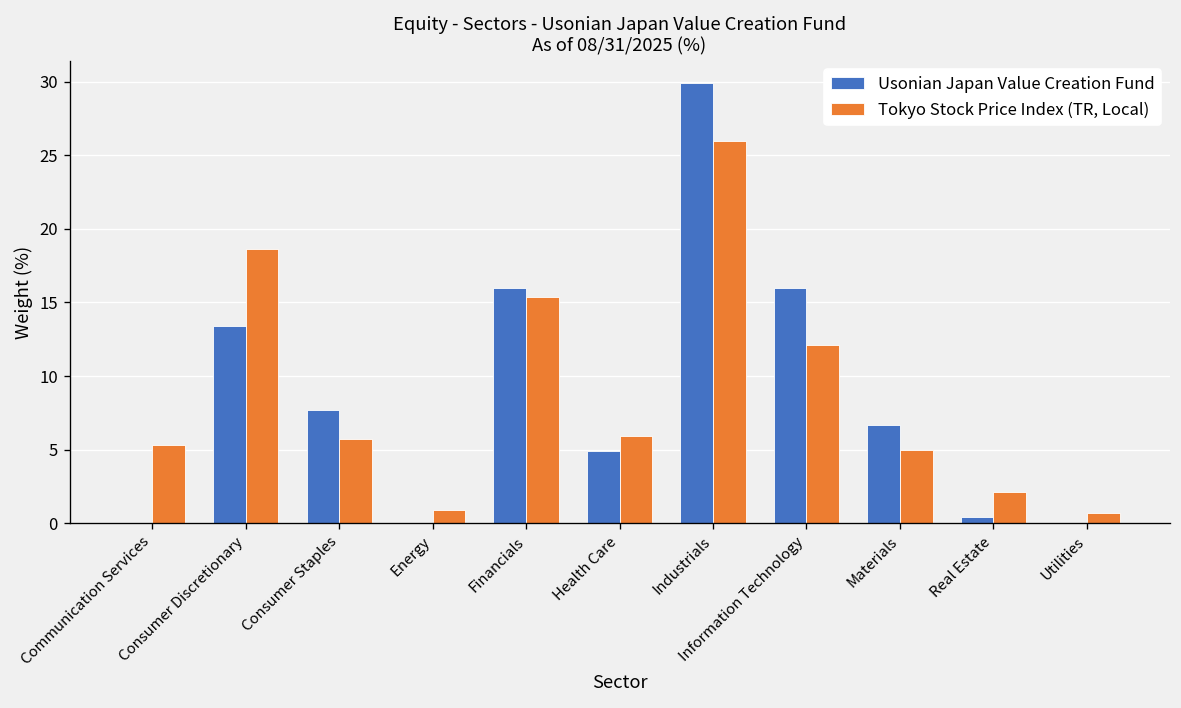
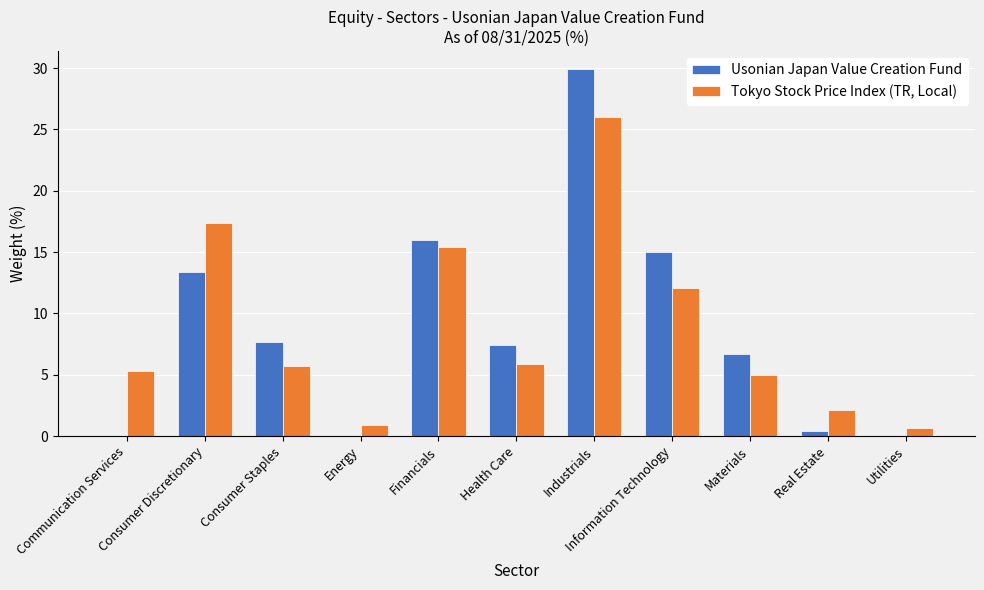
  {
    "Usonian Japan Value Creation Fund": {
      "Communication Services": 0.0,
      "Consumer Discretionary": 13.4,
      "Consumer Staples": 7.7,
      "Energy": 0.0,
      "Financials": 16.0,
-     "Health Care": 4.9,
+     "Health Care": 7.4,
      "Industrials": 29.9,
-     "Information Technology": 16,
+     "Information Technology": 15,
      "Materials": 6.7,
      "Real Estate": 0.4,
      "Utilities": 0.0
    },
    "Tokyo Stock Price Index (TR, Local)": {
      "Communication Services": 5.3,
-     "Consumer Discretionary": 18.6,
+     "Consumer Discretionary": 17.4,
      "Consumer Staples": 5.7,
      "Energy": 0.9,
      "Financials": 15.4,
      "Health Care": 5.9,
      "Industrials": 26.0,
      "Information Technology": 12.1,
      "Materials": 5.0,
      "Real Estate": 2.1,
      "Utilities": 0.7
    }
  }
